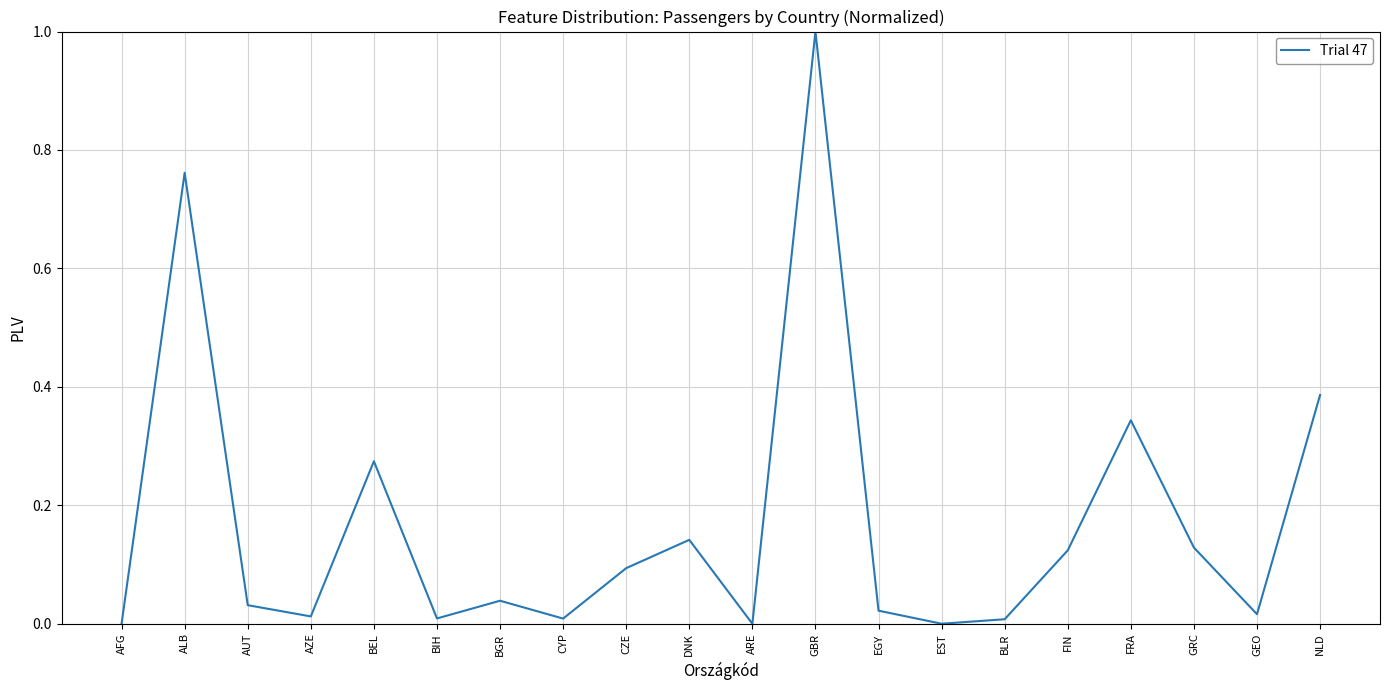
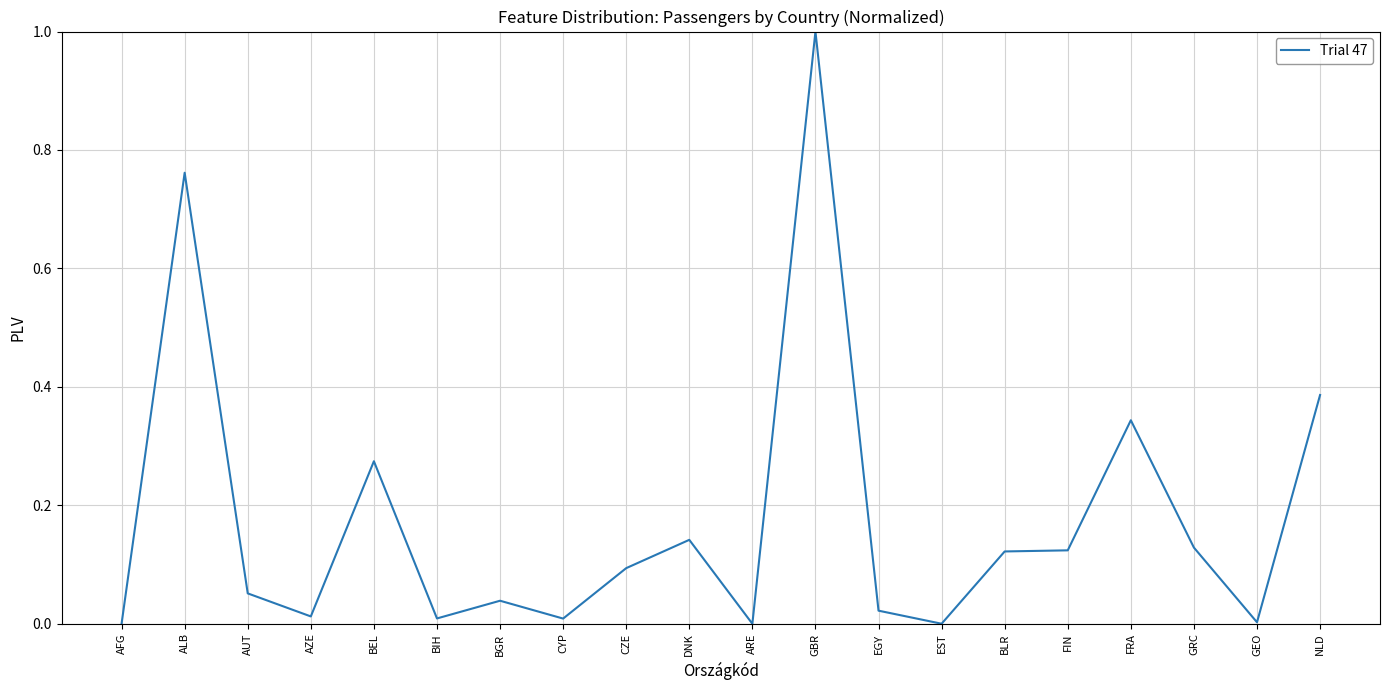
  {
    "AFG": 0.00,
    "ALB": 0.76,
-   "AUT": 0.03,
+   "AUT": 0.05,
    "AZE": 0.01,
    "BEL": 0.27,
    "BIH": 0.01,
    "BGR": 0.04,
    "CYP": 0.01,
    "CZE": 0.09,
    "DNK": 0.14,
    "ARE": 0.00,
    "GBR": 1.00,
    "EGY": 0.02,
    "EST": 0.00,
-   "BLR": 0.01,
+   "BLR": 0.12,
    "FIN": 0.12,
    "FRA": 0.34,
    "GRC": 0.13,
-   "GEO": 0.02,
+   "GEO": 0.00,
    "NLD": 0.39
  }
